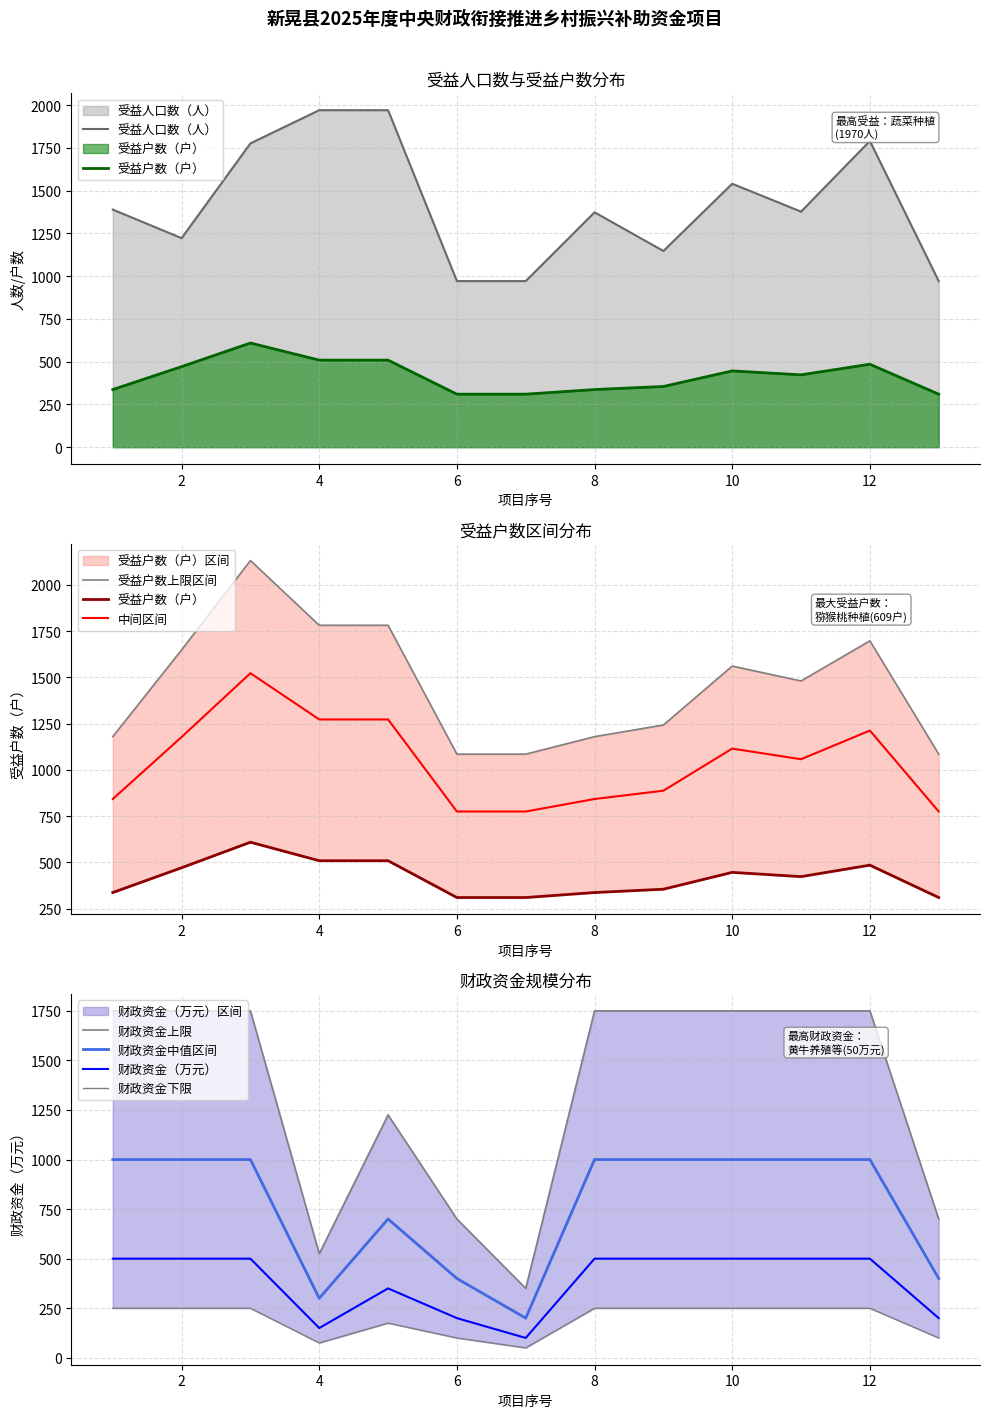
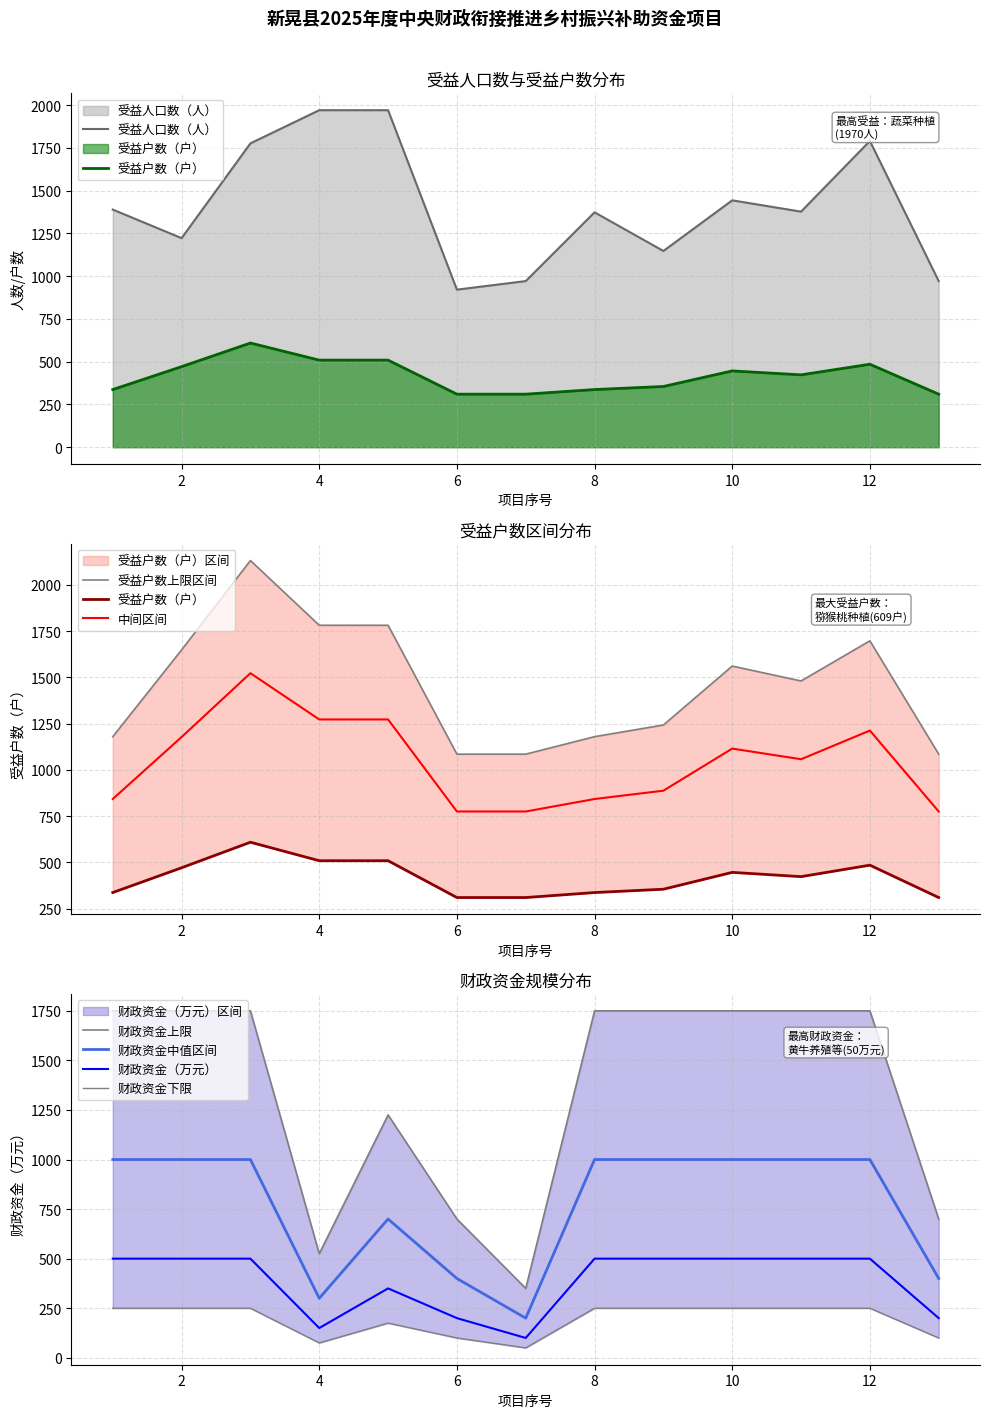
  {
    "受益人口数与受益户数分布": {
      "受益人口数（人）": {
        "2": 1220,
        "4": 1970,
-       "6": 970,
+       "6": 920,
        "8": 1370,
-       "10": 1540
+       "10": 1440
      }
    },
    "受益户数区间分布": {
      "受益户数（户）区间": {
        "2": 1650,
        "4": 1780,
        "6": 1090,
        "8": 1180,
        "10": 1560
      },
      "受益户数（户）": {
        "2": 470,
        "4": 510,
        "6": 310,
        "8": 340,
        "10": 450,
        "12": 490
      },
      "中间区间": {
        "2": 1180,
        "4": 1270,
        "6": 780,
        "8": 840,
        "10": 1120,
        "12": 1210
      }
    },
    "财政资金规模分布": {
      "财政资金（万元）": {
        "2": 500,
        "4": 150,
        "6": 200,
        "8": 500,
        "10": 500,
        "12": 500
      },
      "财政资金下限": {
        "2": 250,
        "4": 80,
        "6": 100,
        "8": 250,
        "10": 250,
        "12": 250
      }
    }
  }
